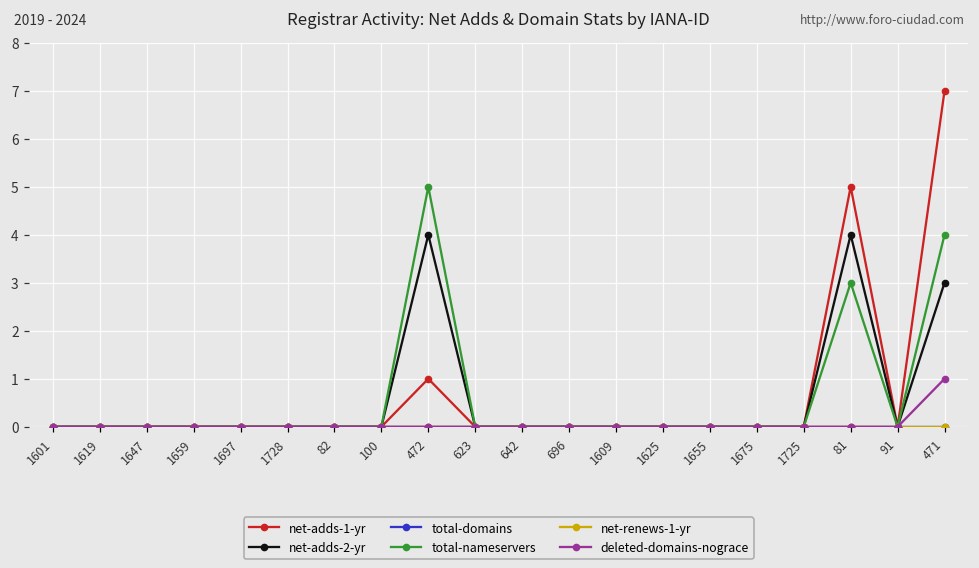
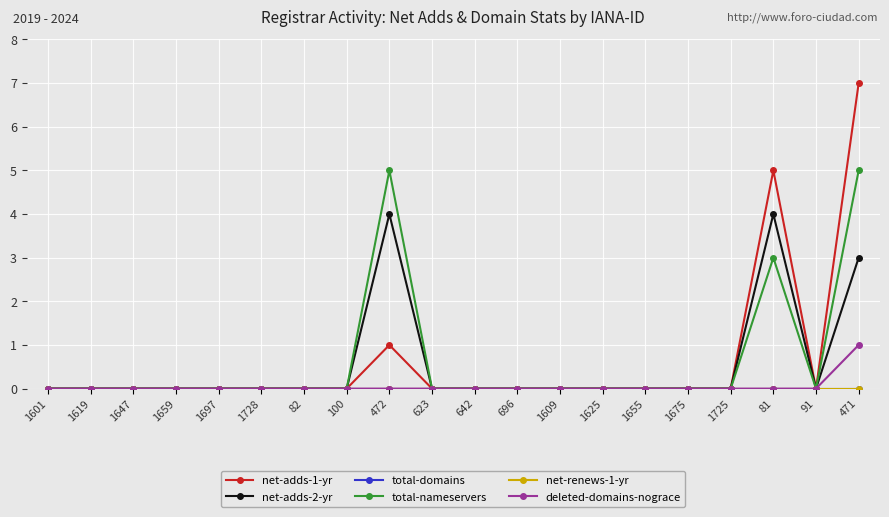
  {
    "net-adds-1-yr": {
      "472": 1,
      "81": 5,
      "471": 7
    },
    "net-adds-2-yr": {
      "472": 4,
      "81": 4,
      "471": 3
    },
    "net-renews-1-yr": {
      "471": 0
    },
    "total-nameservers": {
      "472": 5,
      "81": 3,
-     "471": 4
+     "471": 5
    },
    "deleted-domains-nograce": {
      "471": 1
    }
  }
